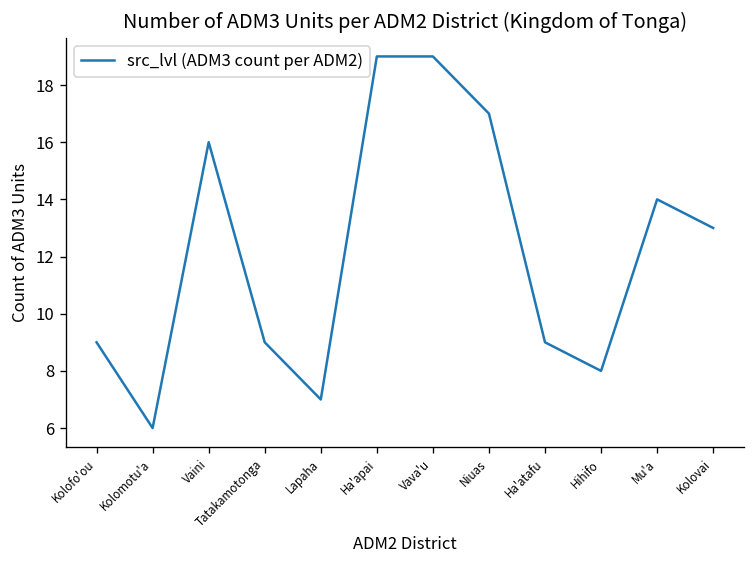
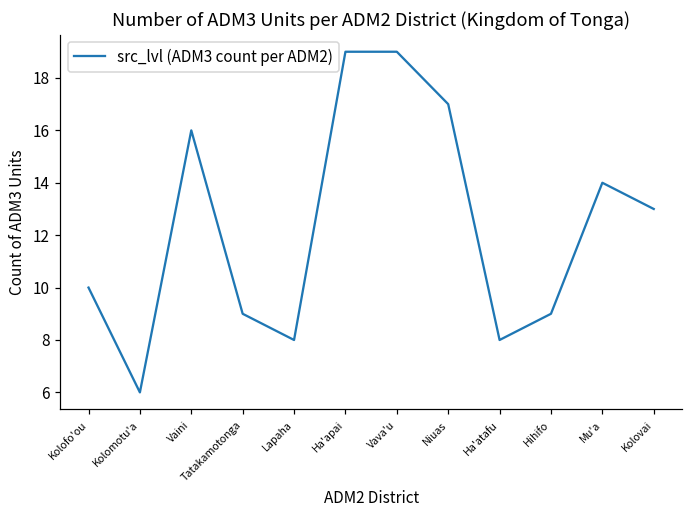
  {
-   "Kolofo'ou": 9,
+   "Kolofo'ou": 10,
    "Kolomotu'a": 6,
    "Vaini": 16,
    "Tatakamotonga": 9,
-   "Lapaha": 7,
+   "Lapaha": 8,
    "Ha'apai": 19,
    "Vava'u": 19,
    "Niuas": 17,
-   "Ha'atafu": 9,
-   "Hihifo": 8,
+   "Ha'atafu": 8,
+   "Hihifo": 9,
    "Mu'a": 14,
    "Kolovai": 13
  }
